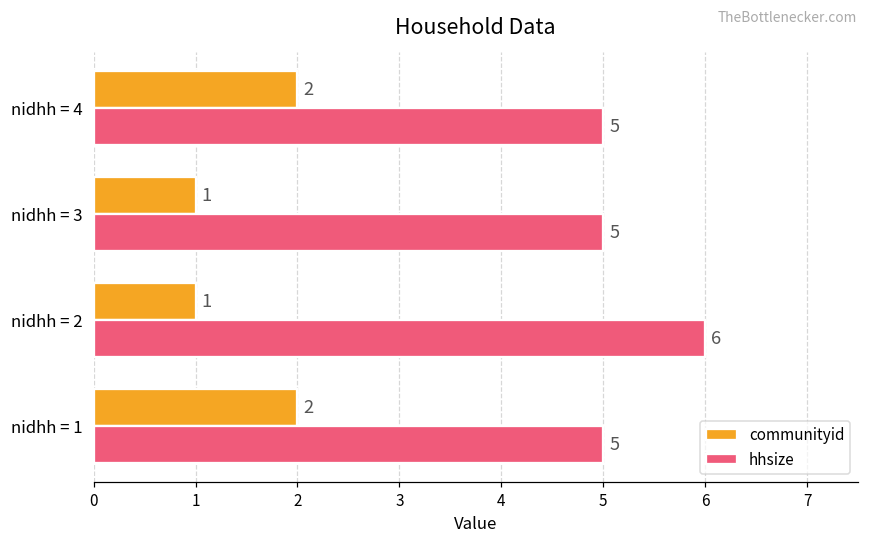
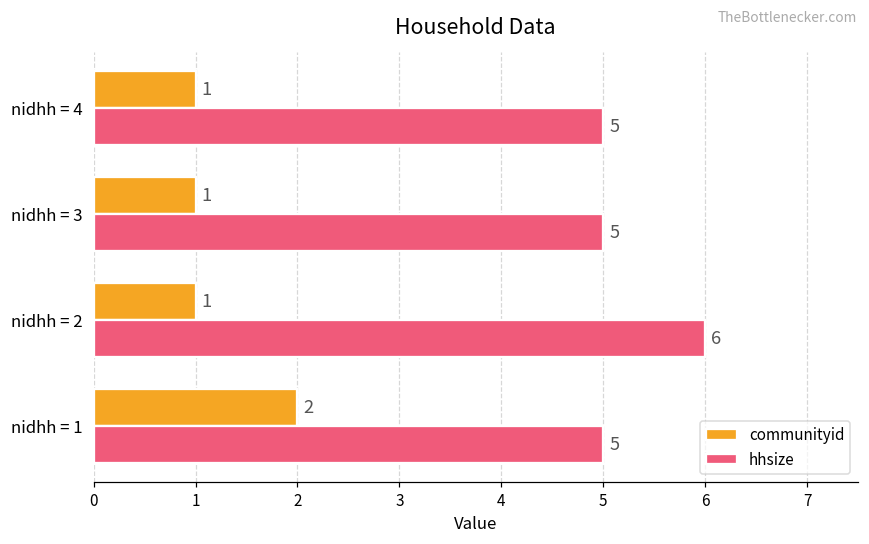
  {
    "communityid": {
-     "nidhh = 4": 2,
+     "nidhh = 4": 1,
      "nidhh = 3": 1,
      "nidhh = 2": 1,
      "nidhh = 1": 2
    },
    "hhsize": {
      "nidhh = 4": 5,
      "nidhh = 3": 5,
      "nidhh = 2": 6,
      "nidhh = 1": 5
    }
  }
